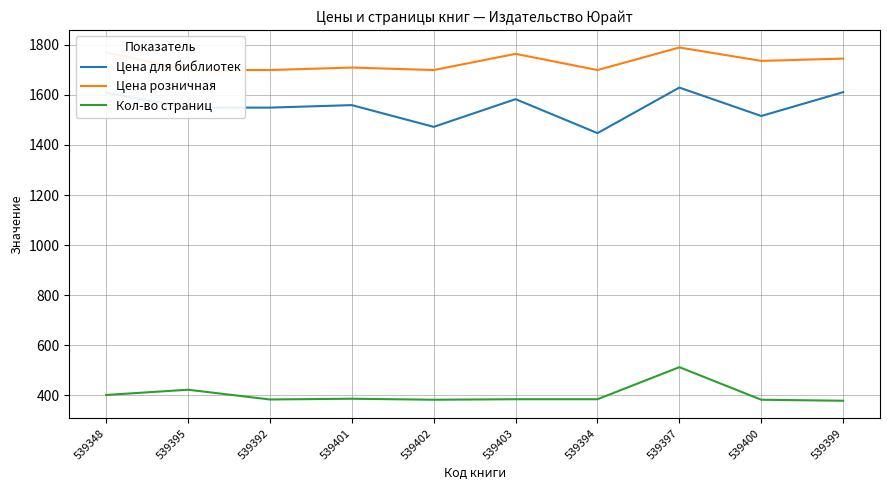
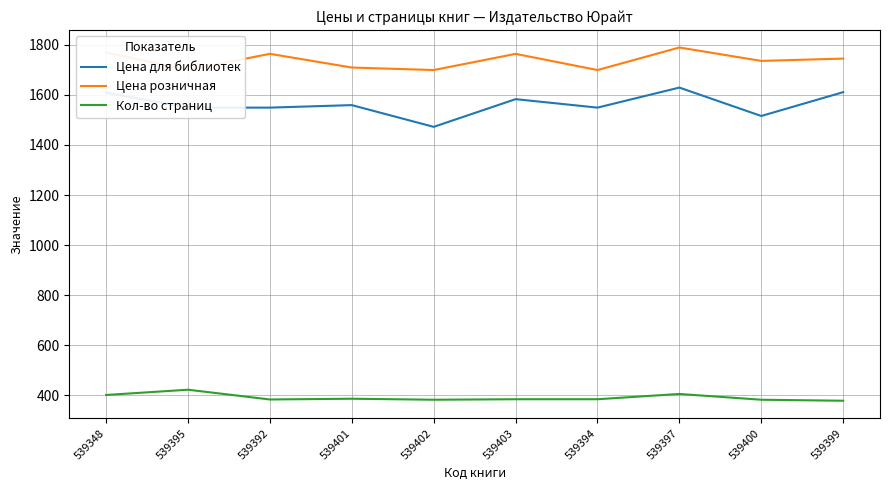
  {
    "Цена для библиотек": {
      "539392": 1550,
      "539401": 1560,
      "539402": 1470,
      "539403": 1580,
-     "539394": 1450,
+     "539394": 1550,
      "539397": 1630,
      "539400": 1520,
      "539399": 1610
    },
    "Цена розничная": {
-     "539392": 1700,
+     "539392": 1760,
      "539401": 1710,
      "539402": 1700,
      "539403": 1760,
      "539394": 1700,
      "539397": 1790,
      "539400": 1740,
      "539399": 1740
    },
    "Кол-во страниц": {
      "539348": 400,
      "539395": 420,
      "539392": 380,
      "539401": 390,
      "539402": 380,
      "539403": 390,
      "539394": 390,
-     "539397": 510,
+     "539397": 410,
      "539400": 380,
      "539399": 380
    }
  }
